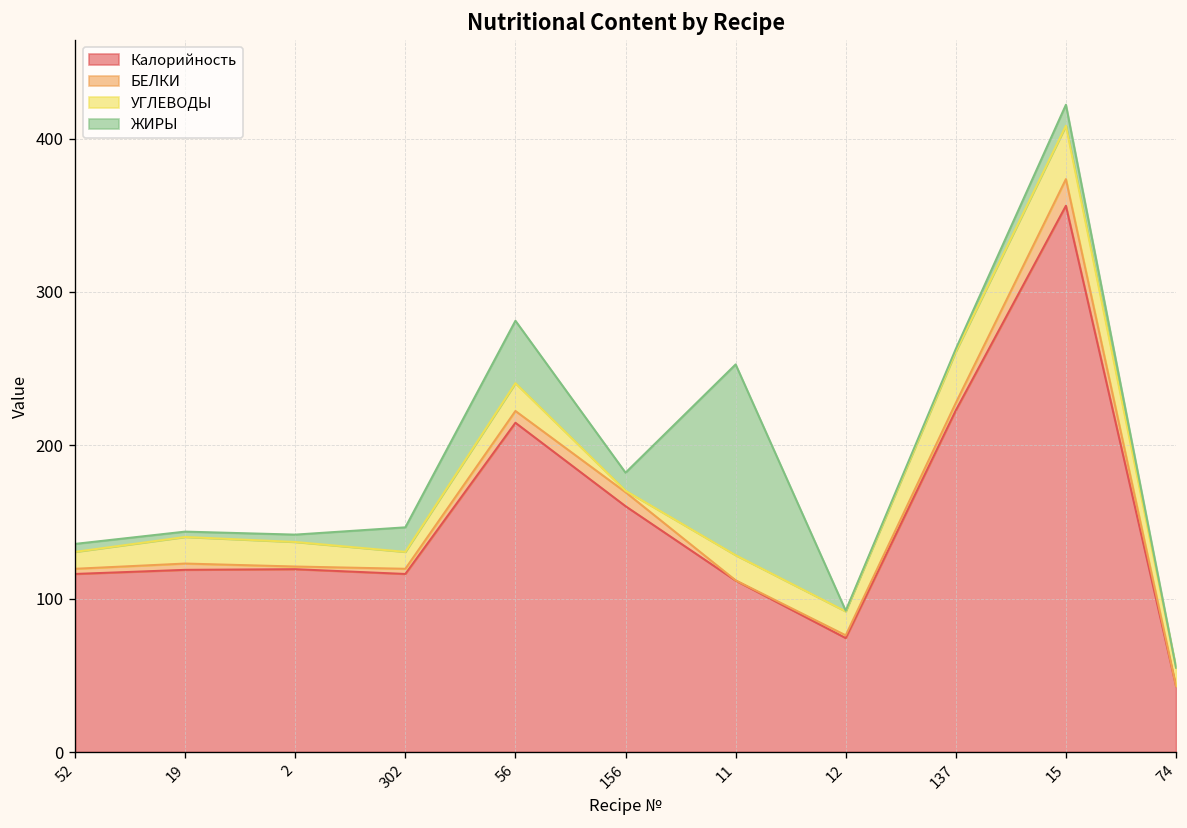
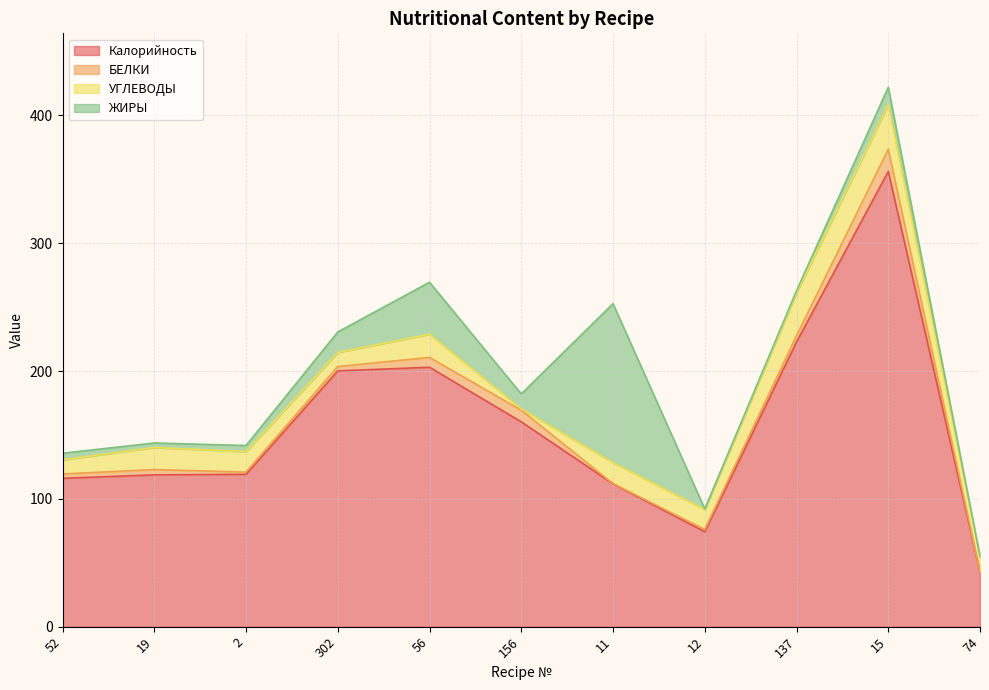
  {
    "Калорийность": {
      "52": 116,
      "19": 119,
-     "302": 116,
-     "56": 215,
+     "302": 200,
+     "56": 203,
      "156": 160,
      "137": 223,
      "15": 356
    },
    "ЖИРЫ": {
      "52": 5,
      "19": 4,
      "2": 5,
      "302": 16,
      "56": 41,
      "156": 12,
      "11": 124,
      "15": 14
    }
  }
